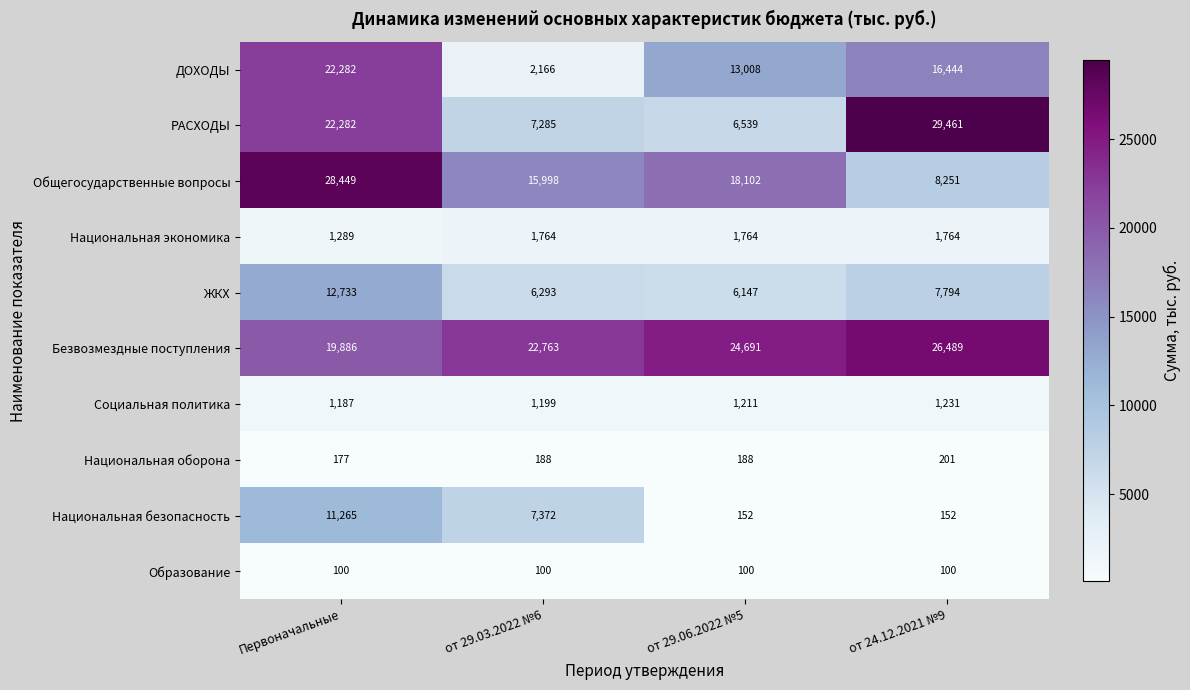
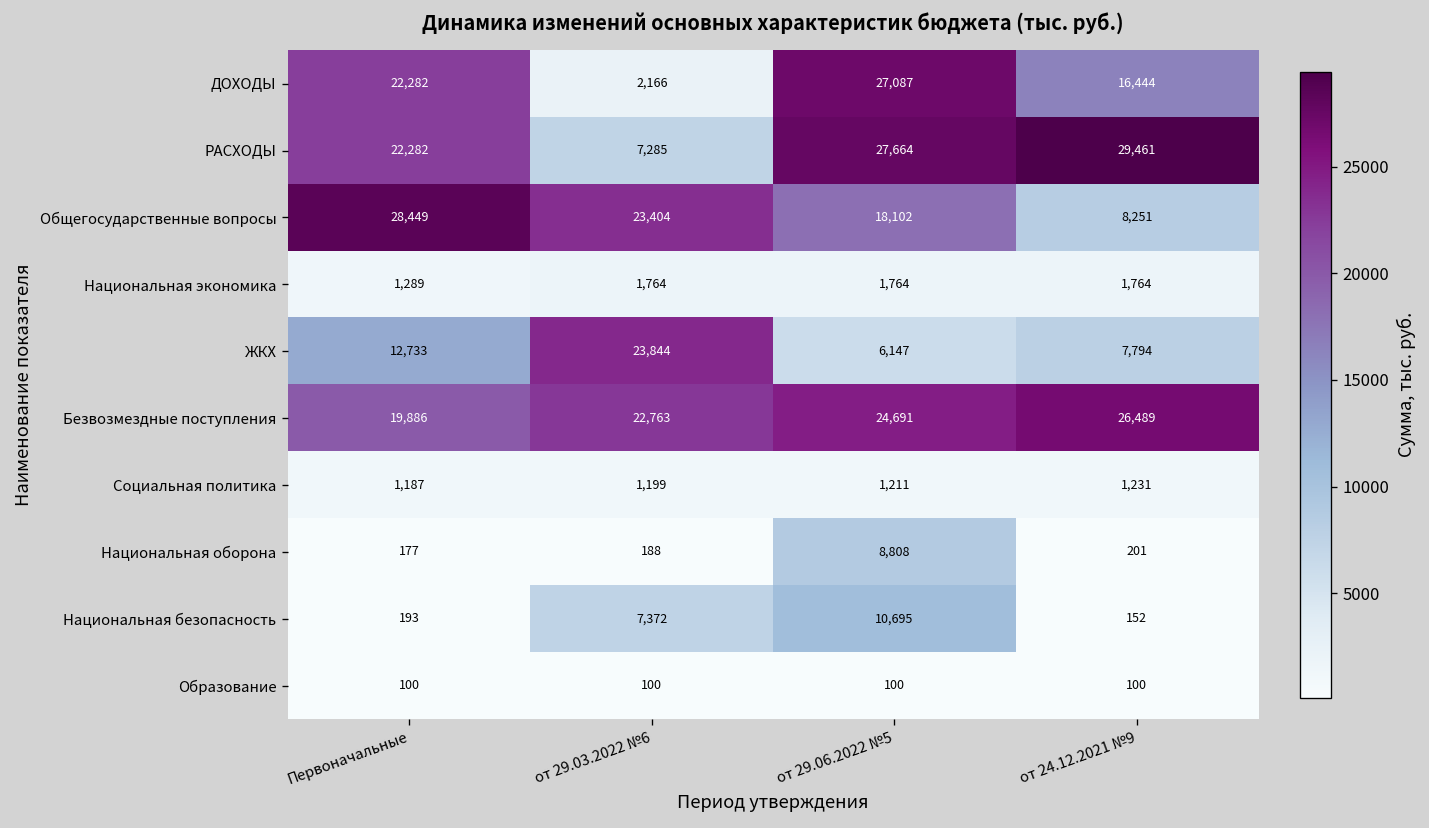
  {
    "ДОХОДЫ": {
      "Первоначальные": "22,282",
      "от 29.03.2022 №6": "2,166",
-     "от 29.06.2022 №5": "13,008",
+     "от 29.06.2022 №5": "27,087",
      "от 24.12.2021 №9": "16,444"
    },
    "РАСХОДЫ": {
      "Первоначальные": "22,282",
      "от 29.03.2022 №6": "7,285",
-     "от 29.06.2022 №5": "6,539",
+     "от 29.06.2022 №5": "27,664",
      "от 24.12.2021 №9": "29,461"
    },
    "Общегосударственные вопросы": {
      "Первоначальные": "28,449",
-     "от 29.03.2022 №6": "15,998",
+     "от 29.03.2022 №6": "23,404",
      "от 29.06.2022 №5": "18,102",
      "от 24.12.2021 №9": "8,251"
    },
    "Национальная экономика": {
      "Первоначальные": "1,289",
      "от 29.03.2022 №6": "1,764",
      "от 29.06.2022 №5": "1,764",
      "от 24.12.2021 №9": "1,764"
    },
    "ЖКХ": {
      "Первоначальные": "12,733",
-     "от 29.03.2022 №6": "6,293",
+     "от 29.03.2022 №6": "23,844",
      "от 29.06.2022 №5": "6,147",
      "от 24.12.2021 №9": "7,794"
    },
    "Безвозмездные поступления": {
      "Первоначальные": "19,886",
      "от 29.03.2022 №6": "22,763",
      "от 29.06.2022 №5": "24,691",
      "от 24.12.2021 №9": "26,489"
    },
    "Социальная политика": {
      "Первоначальные": "1,187",
      "от 29.03.2022 №6": "1,199",
      "от 29.06.2022 №5": "1,211",
      "от 24.12.2021 №9": "1,231"
    },
    "Национальная оборона": {
      "Первоначальные": "177",
      "от 29.03.2022 №6": "188",
-     "от 29.06.2022 №5": "188",
+     "от 29.06.2022 №5": "8,808",
      "от 24.12.2021 №9": "201"
    },
    "Национальная безопасность": {
-     "Первоначальные": "11,265",
+     "Первоначальные": "193",
      "от 29.03.2022 №6": "7,372",
-     "от 29.06.2022 №5": "152",
+     "от 29.06.2022 №5": "10,695",
      "от 24.12.2021 №9": "152"
    },
    "Образование": {
      "Первоначальные": "100",
      "от 29.03.2022 №6": "100",
      "от 29.06.2022 №5": "100",
      "от 24.12.2021 №9": "100"
    }
  }
